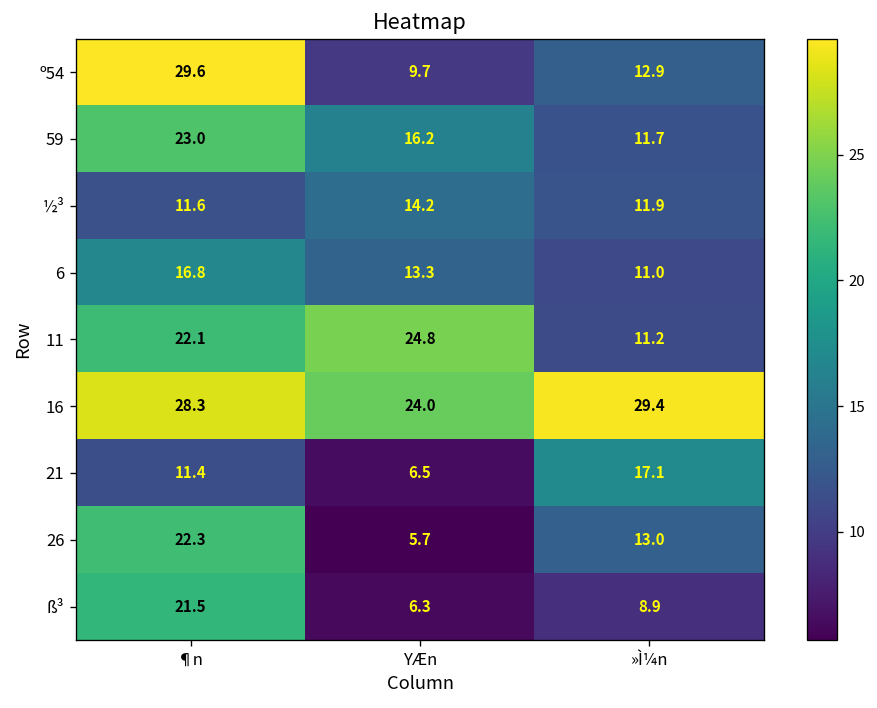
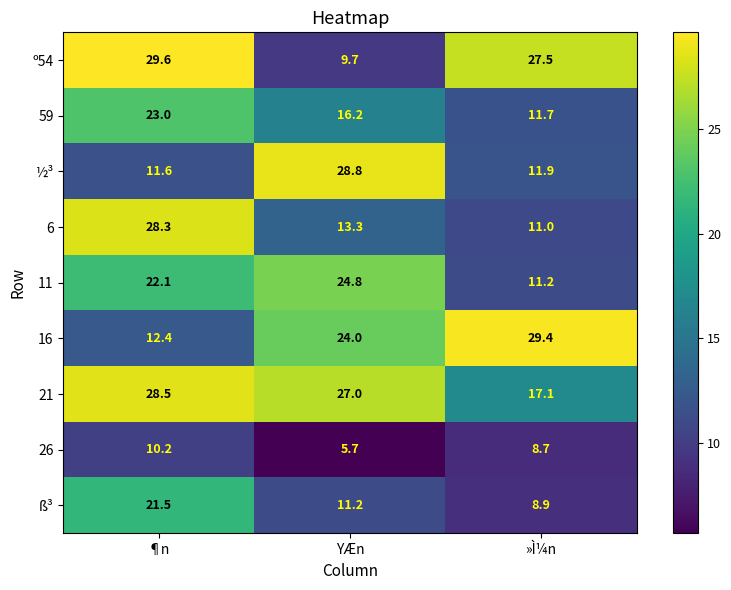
  {
    "º54": {
      "¶n": 29.6,
      "YÆn": 9.7,
-     "»Ì¼n": 12.9
+     "»Ì¼n": 27.5
    },
    "59": {
      "¶n": 23.0,
      "YÆn": 16.2,
      "»Ì¼n": 11.7
    },
    "½³": {
      "¶n": 11.6,
-     "YÆn": 14.2,
+     "YÆn": 28.8,
      "»Ì¼n": 11.9
    },
    "6": {
-     "¶n": 16.8,
+     "¶n": 28.3,
      "YÆn": 13.3,
      "»Ì¼n": 11.0
    },
    "11": {
      "¶n": 22.1,
      "YÆn": 24.8,
      "»Ì¼n": 11.2
    },
    "16": {
-     "¶n": 28.3,
+     "¶n": 12.4,
      "YÆn": 24.0,
      "»Ì¼n": 29.4
    },
    "21": {
-     "¶n": 11.4,
-     "YÆn": 6.5,
+     "¶n": 28.5,
+     "YÆn": 27.0,
      "»Ì¼n": 17.1
    },
    "26": {
-     "¶n": 22.3,
+     "¶n": 10.2,
      "YÆn": 5.7,
-     "»Ì¼n": 13.0
+     "»Ì¼n": 8.7
    },
    "ß³": {
      "¶n": 21.5,
-     "YÆn": 6.3,
+     "YÆn": 11.2,
      "»Ì¼n": 8.9
    }
  }
